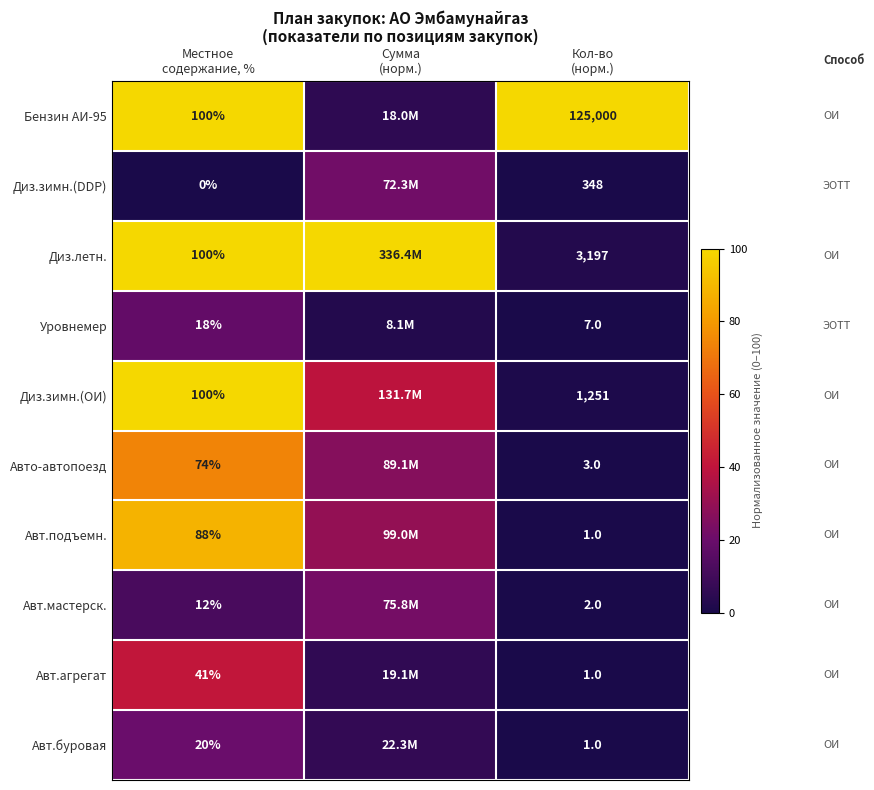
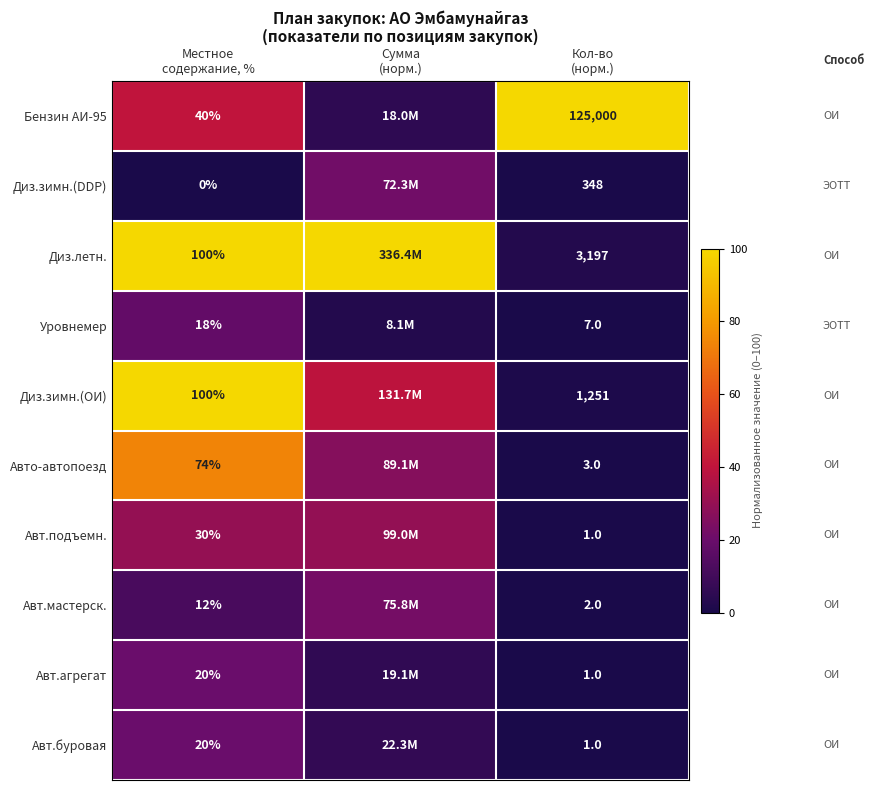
  {
    "Бензин АИ-95": {
-     "Местное содержание, %": "100%",
+     "Местное содержание, %": "40%",
      "Сумма (норм.)": "18.0M",
      "Кол-во (норм.)": "125,000"
    },
    "Диз.зимн.(DDP)": {
      "Местное содержание, %": "0%",
      "Сумма (норм.)": "72.3M",
      "Кол-во (норм.)": "348"
    },
    "Диз.летн.": {
      "Местное содержание, %": "100%",
      "Сумма (норм.)": "336.4M",
      "Кол-во (норм.)": "3,197"
    },
    "Уровнемер": {
      "Местное содержание, %": "18%",
      "Сумма (норм.)": "8.1M",
      "Кол-во (норм.)": "7.0"
    },
    "Диз.зимн.(ОИ)": {
      "Местное содержание, %": "100%",
      "Сумма (норм.)": "131.7M",
      "Кол-во (норм.)": "1,251"
    },
    "Авто-автопоезд": {
      "Местное содержание, %": "74%",
      "Сумма (норм.)": "89.1M",
      "Кол-во (норм.)": "3.0"
    },
    "Авт.подъемн.": {
-     "Местное содержание, %": "88%",
+     "Местное содержание, %": "30%",
      "Сумма (норм.)": "99.0M",
      "Кол-во (норм.)": "1.0"
    },
    "Авт.мастерск.": {
      "Местное содержание, %": "12%",
      "Сумма (норм.)": "75.8M",
      "Кол-во (норм.)": "2.0"
    },
    "Авт.агрегат": {
-     "Местное содержание, %": "41%",
+     "Местное содержание, %": "20%",
      "Сумма (норм.)": "19.1M",
      "Кол-во (норм.)": "1.0"
    },
    "Авт.буровая": {
      "Местное содержание, %": "20%",
      "Сумма (норм.)": "22.3M",
      "Кол-во (норм.)": "1.0"
    }
  }
